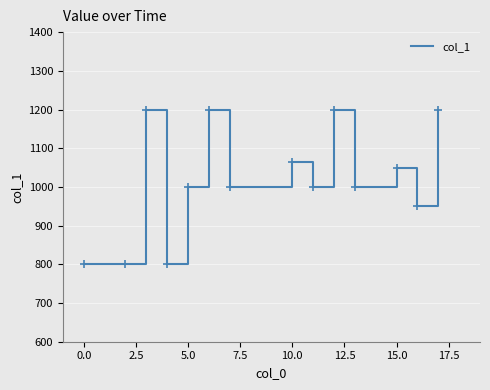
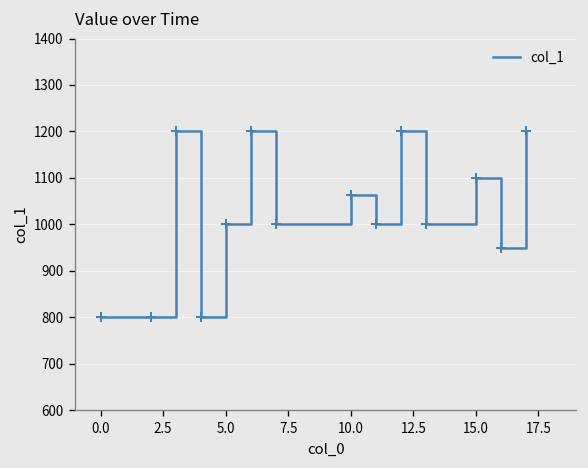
  {
    "0.0": 800,
    "5.0": 1000,
    "10.0": 1060,
-   "15.0": 1050
+   "15.0": 1100
  }
